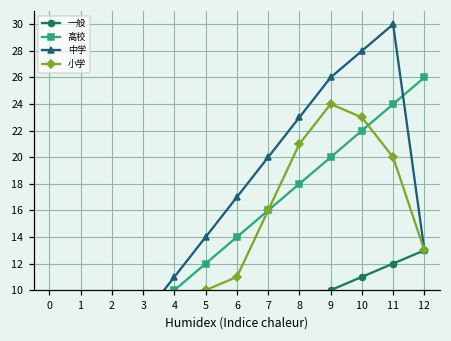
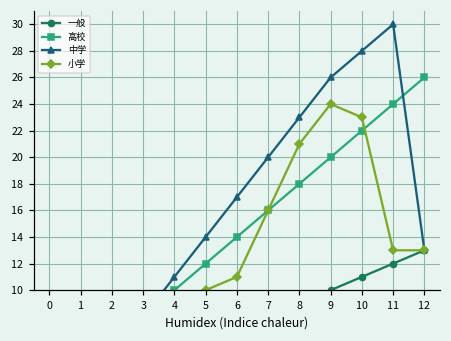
  {
    "小学": {
      "5": 10,
      "6": 11,
      "8": 21,
      "9": 24,
      "10": 23,
-     "11": 20
+     "11": 13
    }
  }
